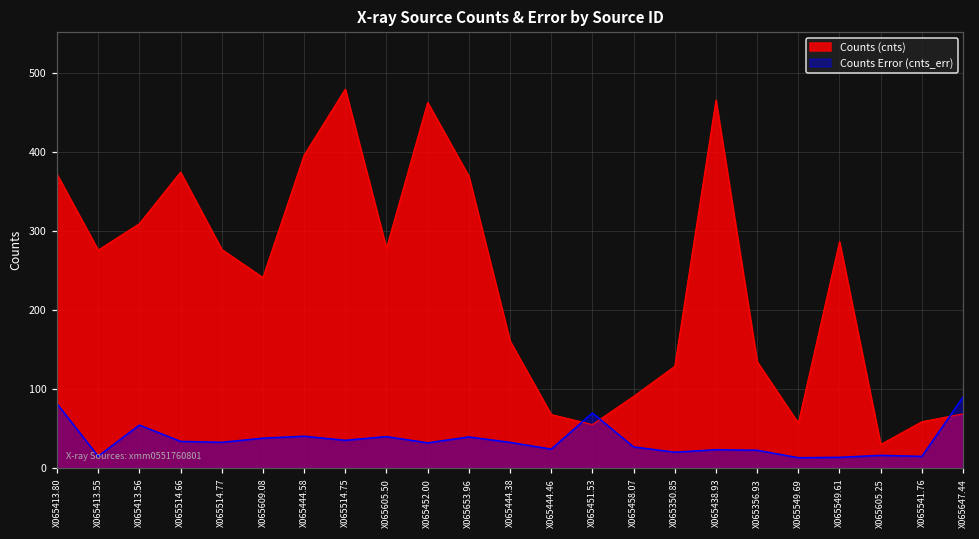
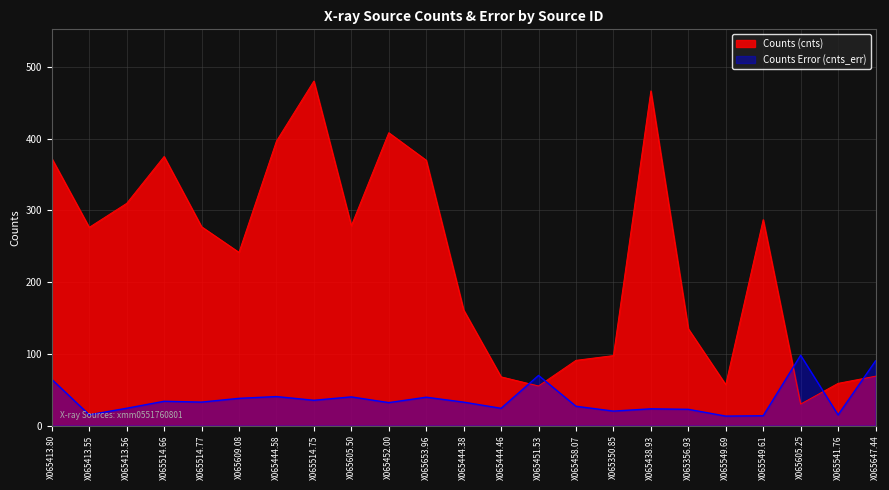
  {
    "Counts (cnts)": {
      "X065413.80": 370,
      "X065413.55": 280,
      "X065413.56": 310,
      "X065514.66": 370,
      "X065514.77": 280,
      "X065609.08": 240,
      "X065444.58": 400,
      "X065514.75": 480,
      "X065605.50": 280,
-     "X065452.00": 460,
+     "X065452.00": 410,
      "X065653.96": 370,
      "X065444.38": 160,
      "X065444.46": 70,
      "X065451.53": 60,
      "X065458.07": 90,
-     "X065350.85": 130,
+     "X065350.85": 100,
      "X065438.93": 470,
      "X065356.93": 130,
      "X065549.69": 60,
      "X065549.61": 290,
      "X065605.25": 30,
      "X065541.76": 60,
      "X065647.44": 70
    },
    "Counts Error (cnts_err)": {
-     "X065413.80": 80,
+     "X065413.80": 60,
      "X065413.55": 10,
-     "X065413.56": 50,
+     "X065413.56": 20,
      "X065514.66": 30,
      "X065514.77": 30,
      "X065609.08": 40,
      "X065444.58": 40,
      "X065514.75": 40,
      "X065605.50": 40,
      "X065452.00": 30,
      "X065653.96": 40,
      "X065444.38": 30,
      "X065444.46": 20,
      "X065451.53": 70,
      "X065458.07": 30,
      "X065350.85": 20,
      "X065438.93": 20,
      "X065356.93": 20,
      "X065549.69": 10,
      "X065549.61": 10,
-     "X065605.25": 20,
+     "X065605.25": 100,
      "X065541.76": 10,
      "X065647.44": 90
    }
  }
